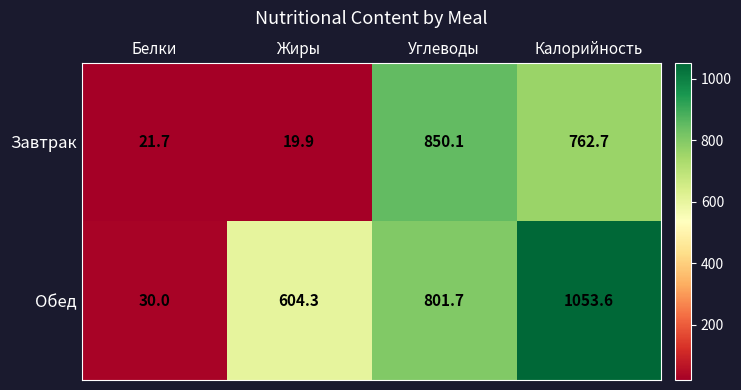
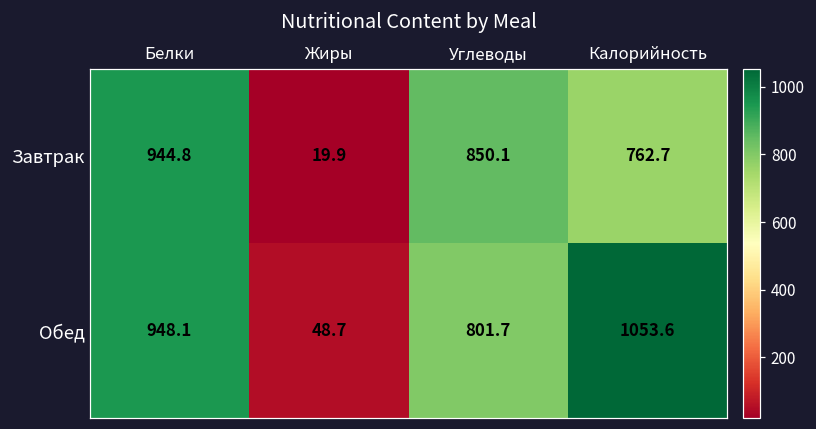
  {
    "Завтрак": {
-     "Белки": 21.7,
+     "Белки": 944.8,
      "Жиры": 19.9,
      "Углеводы": 850.1,
      "Калорийность": 762.7
    },
    "Обед": {
-     "Белки": 30.0,
-     "Жиры": 604.3,
+     "Белки": 948.1,
+     "Жиры": 48.7,
      "Углеводы": 801.7,
      "Калорийность": 1053.6
    }
  }
